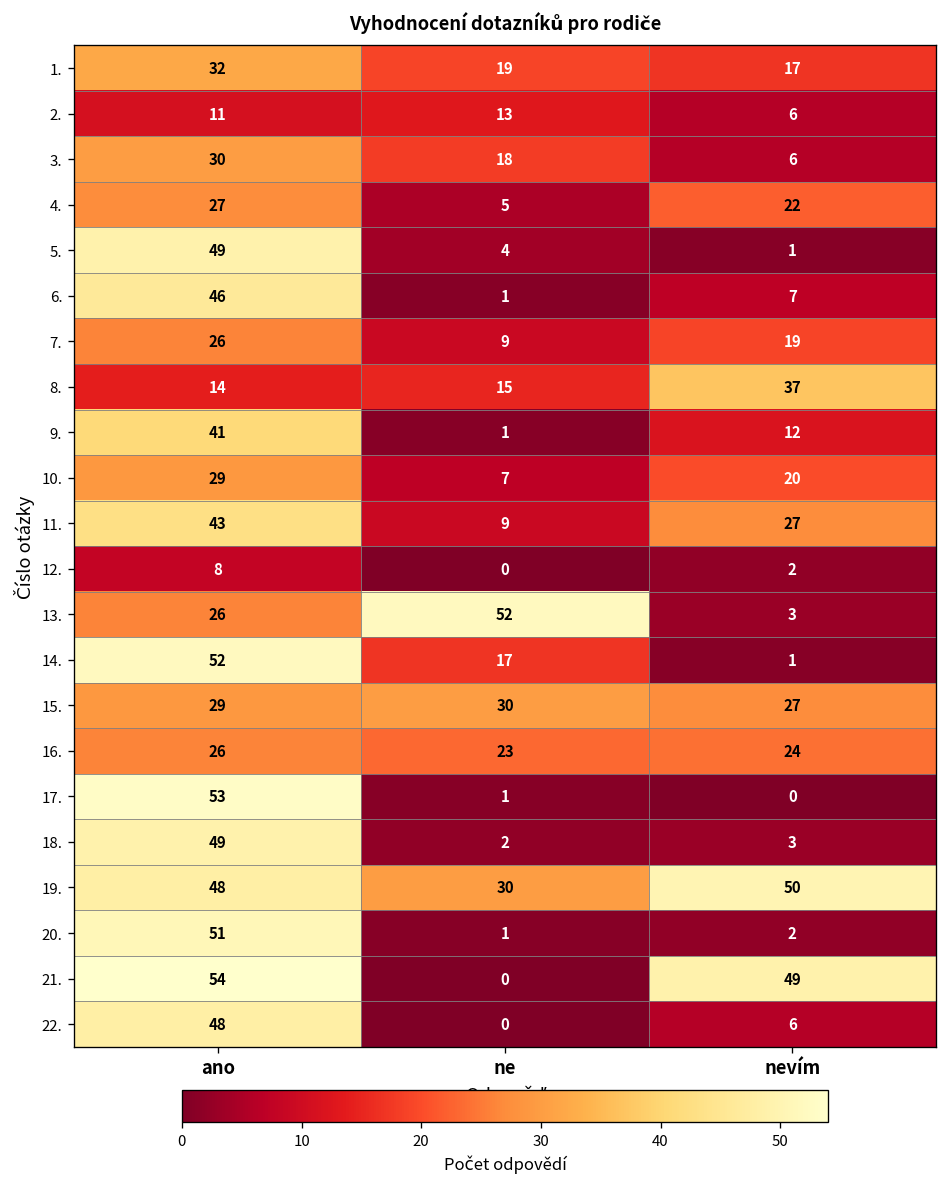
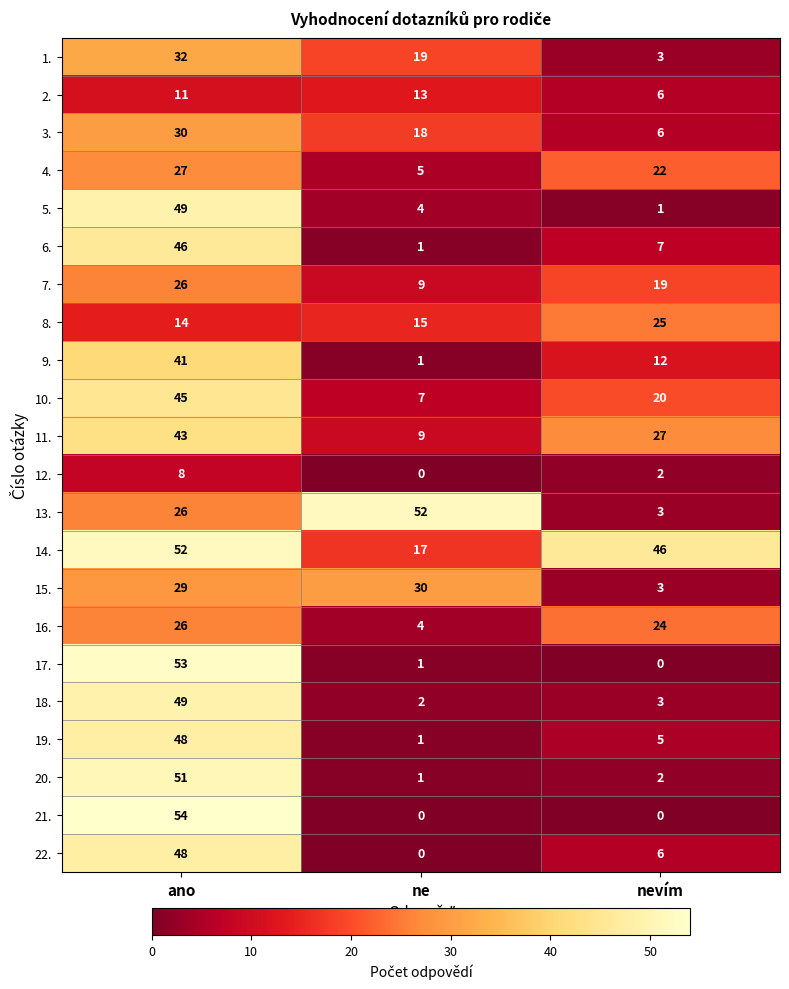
  {
    "1.": {
      "ano": 32,
      "ne": 19,
-     "nevím": 17
+     "nevím": 3
    },
    "2.": {
      "ano": 11,
      "ne": 13,
      "nevím": 6
    },
    "3.": {
      "ano": 30,
      "ne": 18,
      "nevím": 6
    },
    "4.": {
      "ano": 27,
      "ne": 5,
      "nevím": 22
    },
    "5.": {
      "ano": 49,
      "ne": 4,
      "nevím": 1
    },
    "6.": {
      "ano": 46,
      "ne": 1,
      "nevím": 7
    },
    "7.": {
      "ano": 26,
      "ne": 9,
      "nevím": 19
    },
    "8.": {
      "ano": 14,
      "ne": 15,
-     "nevím": 37
+     "nevím": 25
    },
    "9.": {
      "ano": 41,
      "ne": 1,
      "nevím": 12
    },
    "10.": {
-     "ano": 29,
+     "ano": 45,
      "ne": 7,
      "nevím": 20
    },
    "11.": {
      "ano": 43,
      "ne": 9,
      "nevím": 27
    },
    "12.": {
      "ano": 8,
      "ne": 0,
      "nevím": 2
    },
    "13.": {
      "ano": 26,
      "ne": 52,
      "nevím": 3
    },
    "14.": {
      "ano": 52,
      "ne": 17,
-     "nevím": 1
+     "nevím": 46
    },
    "15.": {
      "ano": 29,
      "ne": 30,
-     "nevím": 27
+     "nevím": 3
    },
    "16.": {
      "ano": 26,
-     "ne": 23,
+     "ne": 4,
      "nevím": 24
    },
    "17.": {
      "ano": 53,
      "ne": 1,
      "nevím": 0
    },
    "18.": {
      "ano": 49,
      "ne": 2,
      "nevím": 3
    },
    "19.": {
      "ano": 48,
-     "ne": 30,
-     "nevím": 50
+     "ne": 1,
+     "nevím": 5
    },
    "20.": {
      "ano": 51,
      "ne": 1,
      "nevím": 2
    },
    "21.": {
      "ano": 54,
      "ne": 0,
-     "nevím": 49
+     "nevím": 0
    },
    "22.": {
      "ano": 48,
      "ne": 0,
      "nevím": 6
    }
  }
